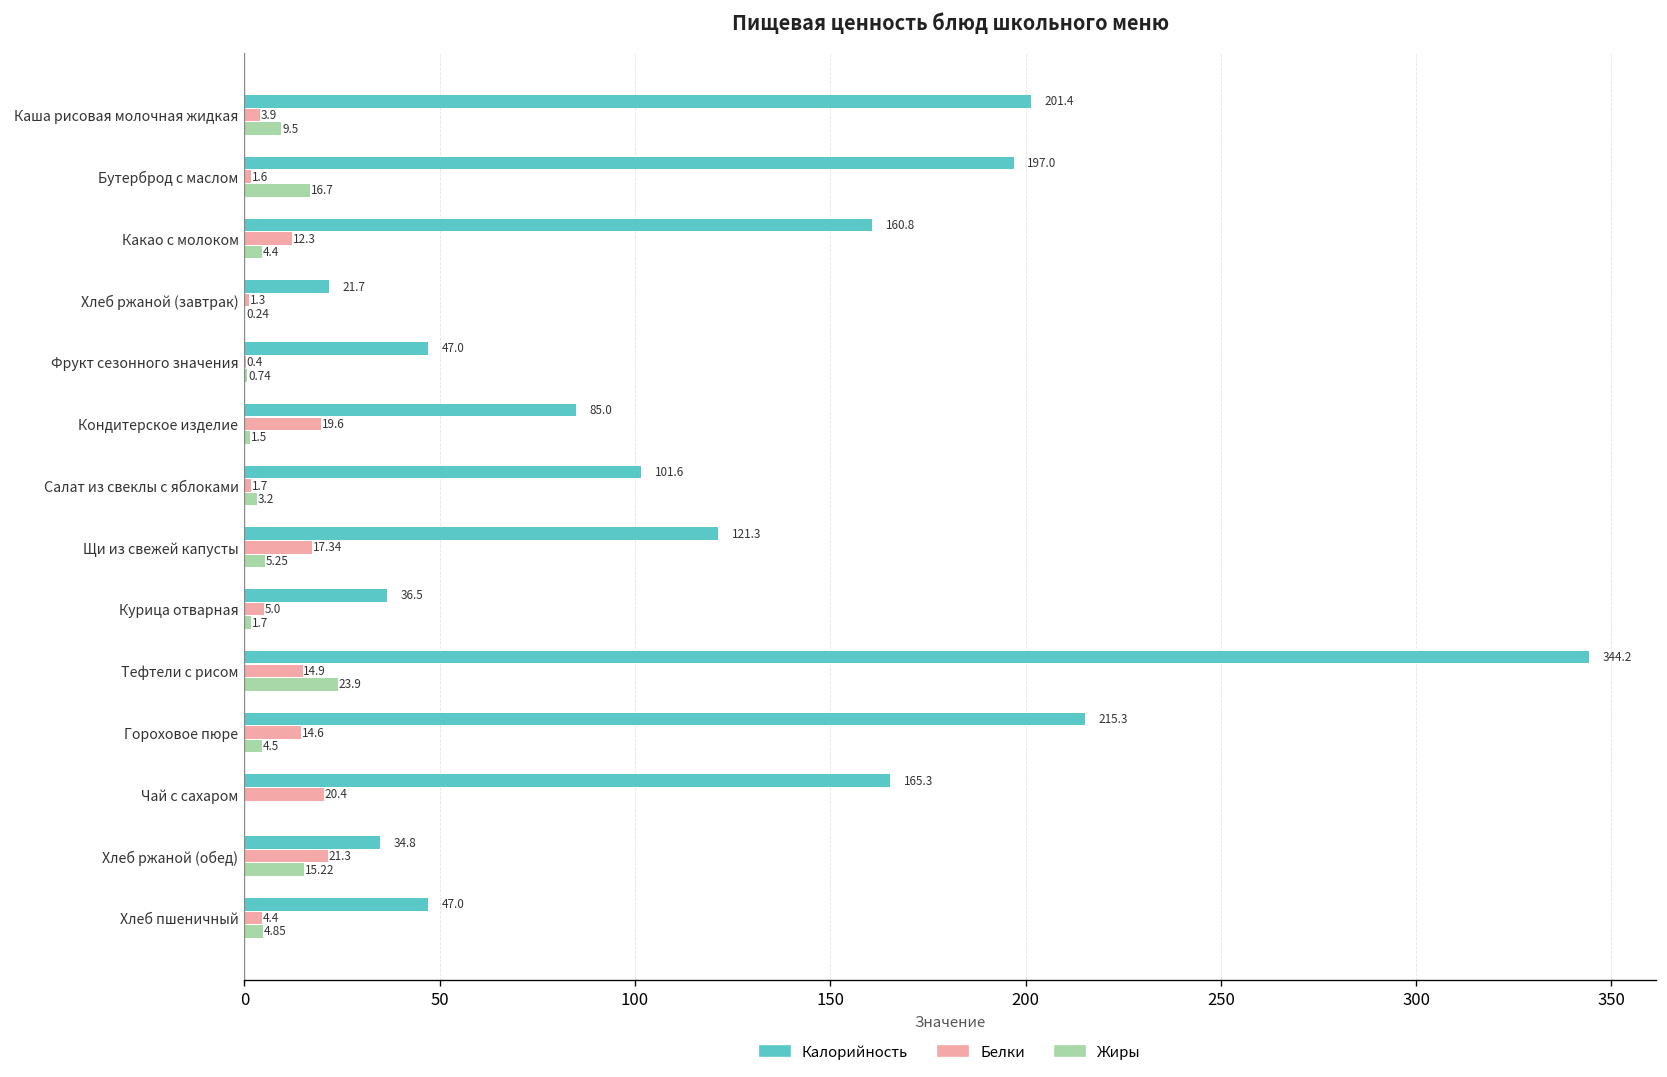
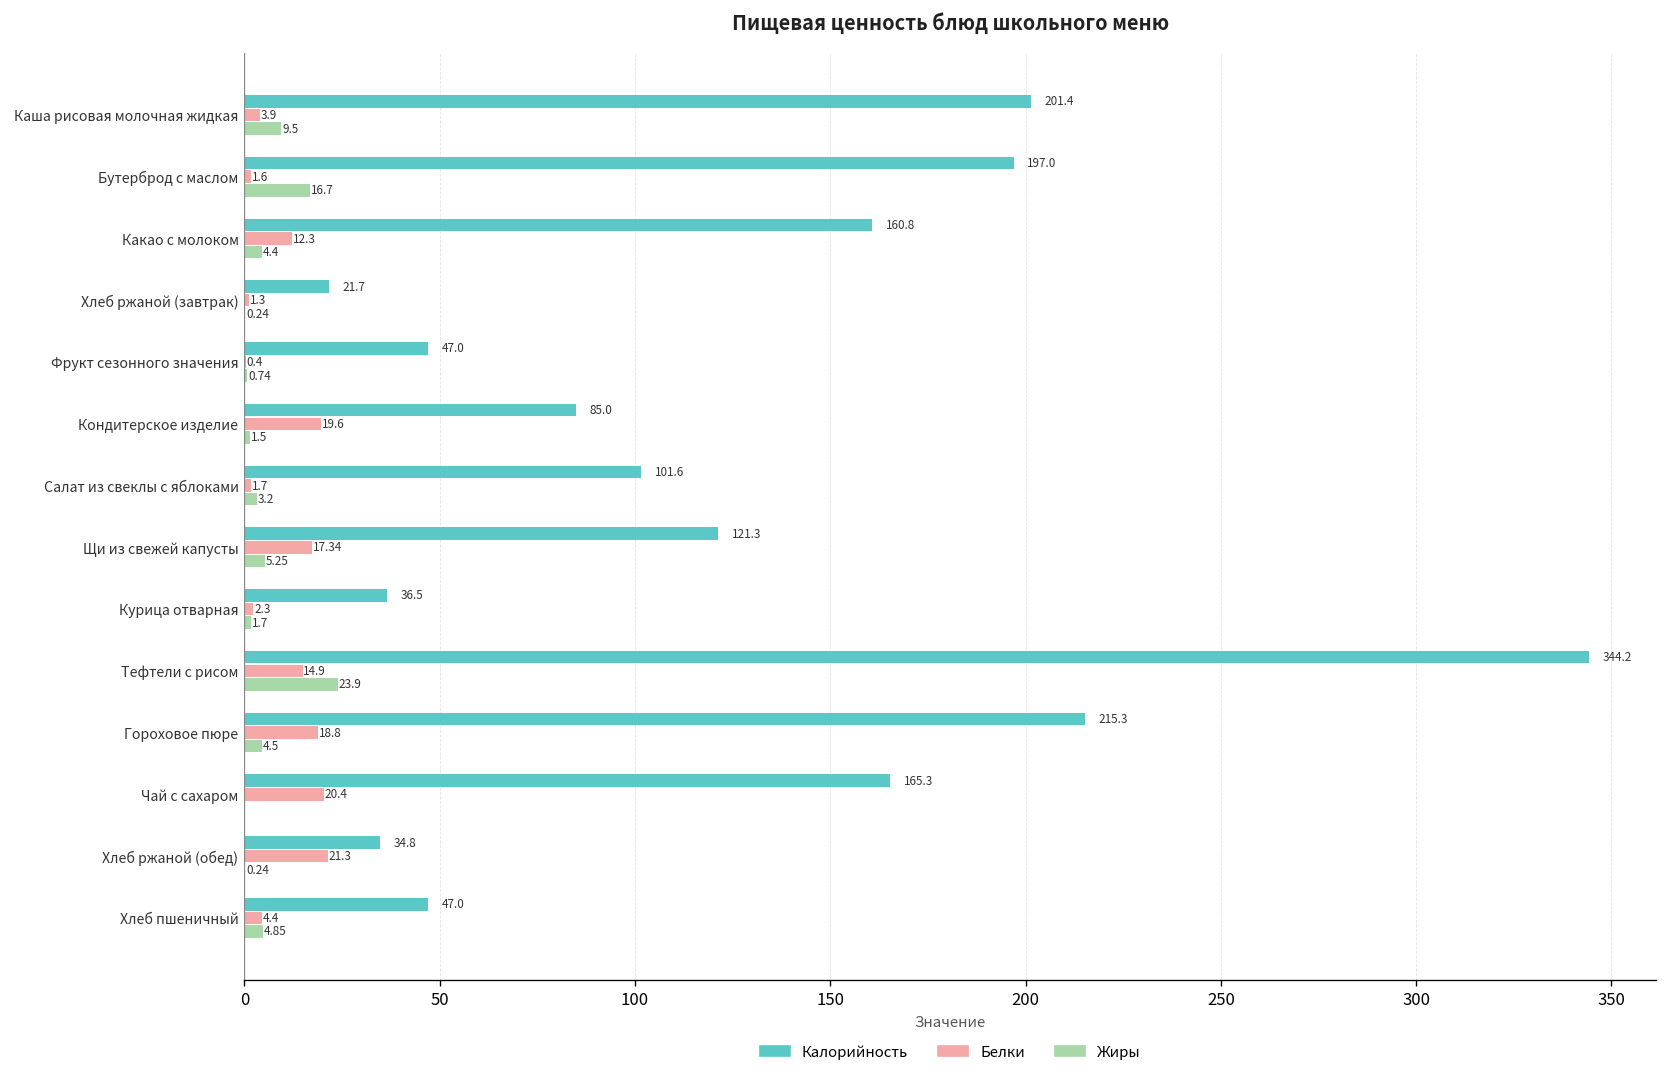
  {
    "Калорийность": {
      "Каша рисовая молочная жидкая": 201.4,
      "Бутерброд с маслом": 197.0,
      "Какао с молоком": 160.8,
      "Хлеб ржаной (завтрак)": 21.7,
      "Фрукт сезонного значения": 47.0,
      "Кондитерское изделие": 85.0,
      "Салат из свеклы с яблоками": 101.6,
      "Щи из свежей капусты": 121.3,
      "Курица отварная": 36.5,
      "Тефтели с рисом": 344.2,
      "Гороховое пюре": 215.3,
      "Чай с сахаром": 165.3,
      "Хлеб ржаной (обед)": 34.8,
      "Хлеб пшеничный": 47.0
    },
    "Белки": {
      "Каша рисовая молочная жидкая": 3.9,
      "Бутерброд с маслом": 1.6,
      "Какао с молоком": 12.3,
      "Хлеб ржаной (завтрак)": 1.3,
      "Фрукт сезонного значения": 0.4,
      "Кондитерское изделие": 19.6,
      "Салат из свеклы с яблоками": 1.7,
      "Щи из свежей капусты": 17.34,
-     "Курица отварная": 5.0,
+     "Курица отварная": 2.3,
      "Тефтели с рисом": 14.9,
-     "Гороховое пюре": 14.6,
+     "Гороховое пюре": 18.8,
      "Чай с сахаром": 20.4,
      "Хлеб ржаной (обед)": 21.3,
      "Хлеб пшеничный": 4.4
    },
    "Жиры": {
      "Каша рисовая молочная жидкая": 9.5,
      "Бутерброд с маслом": 16.7,
      "Какао с молоком": 4.4,
      "Хлеб ржаной (завтрак)": 0.24,
      "Фрукт сезонного значения": 0.74,
      "Кондитерское изделие": 1.5,
      "Салат из свеклы с яблоками": 3.2,
      "Щи из свежей капусты": 5.25,
      "Курица отварная": 1.7,
      "Тефтели с рисом": 23.9,
      "Гороховое пюре": 4.5,
-     "Хлеб ржаной (обед)": 15.22,
+     "Хлеб ржаной (обед)": 0.24,
      "Хлеб пшеничный": 4.85
    }
  }
